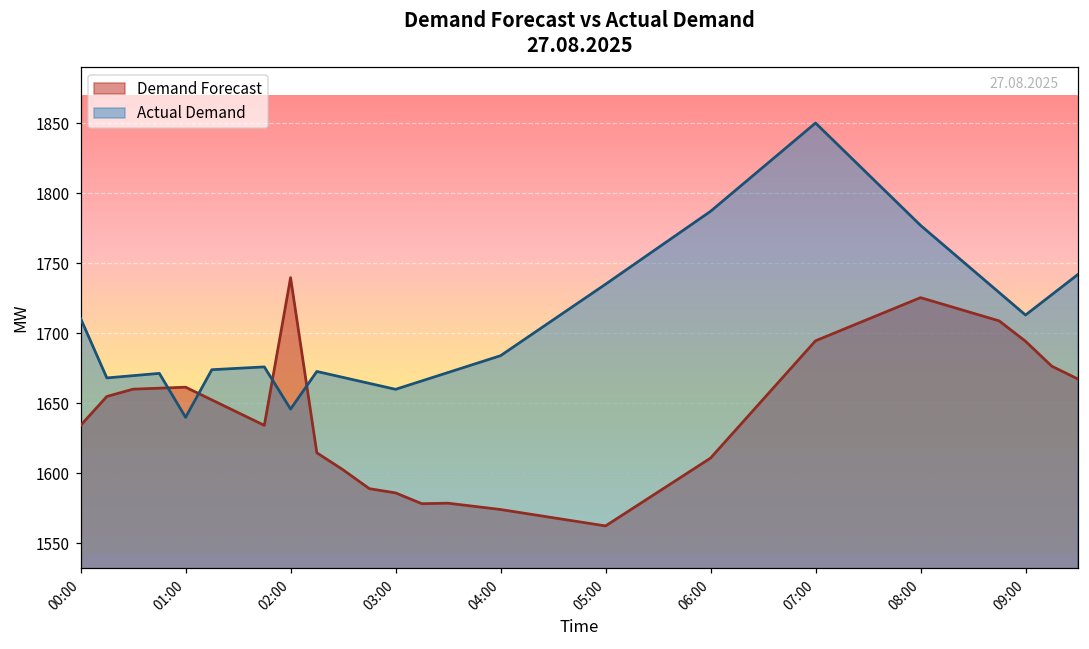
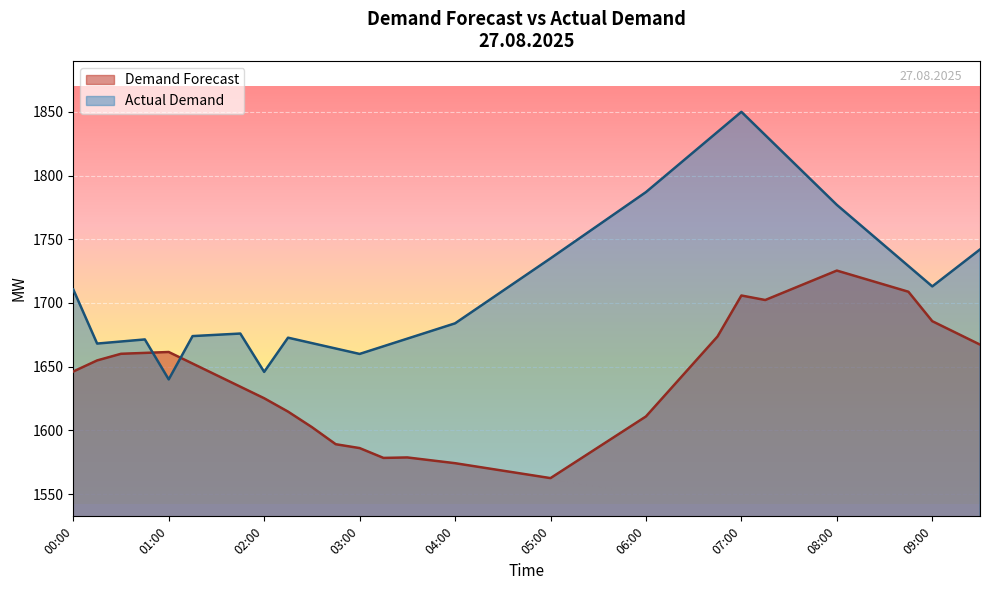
  {
    "Demand Forecast": {
-     "00:00": 1634,
+     "00:00": 1646,
      "01:00": 1662,
-     "02:00": 1740,
+     "02:00": 1625,
      "03:00": 1586,
      "04:00": 1574,
      "05:00": 1563,
      "06:00": 1611,
-     "07:00": 1695,
+     "07:00": 1706,
      "08:00": 1725,
-     "09:00": 1694
+     "09:00": 1686
    },
    "Actual Demand": {
      "00:00": 1711,
      "01:00": 1640,
      "02:00": 1646,
      "03:00": 1660,
      "04:00": 1684,
      "05:00": 1735,
      "06:00": 1787,
      "07:00": 1850,
      "08:00": 1777,
      "09:00": 1713
    }
  }
